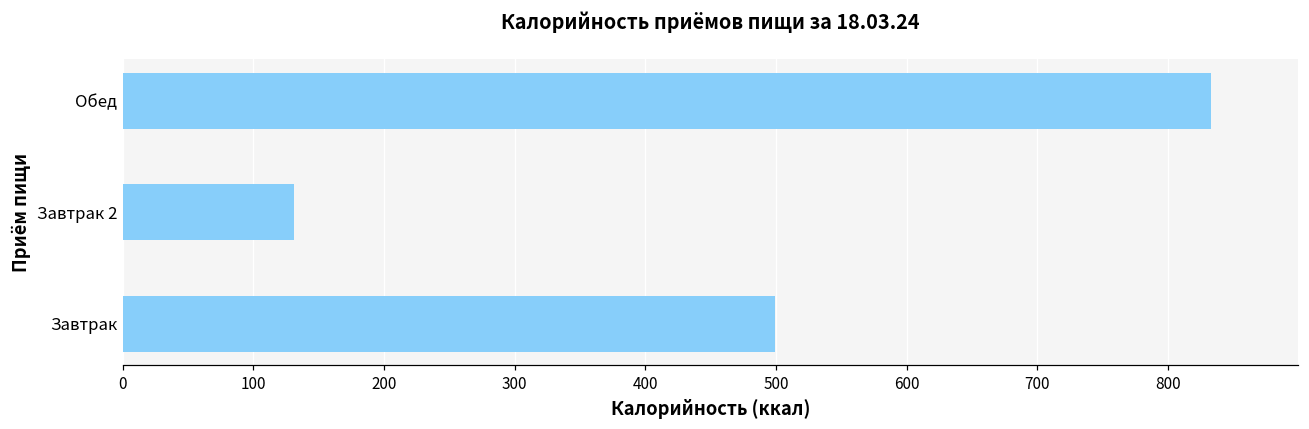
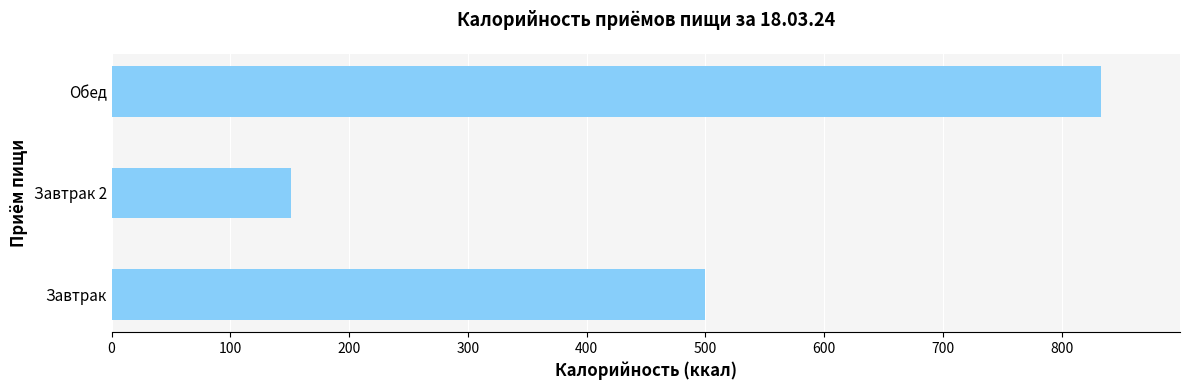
  {
    "Обед": 833,
-   "Завтрак 2": 131,
+   "Завтрак 2": 152,
    "Завтрак": 499
  }
